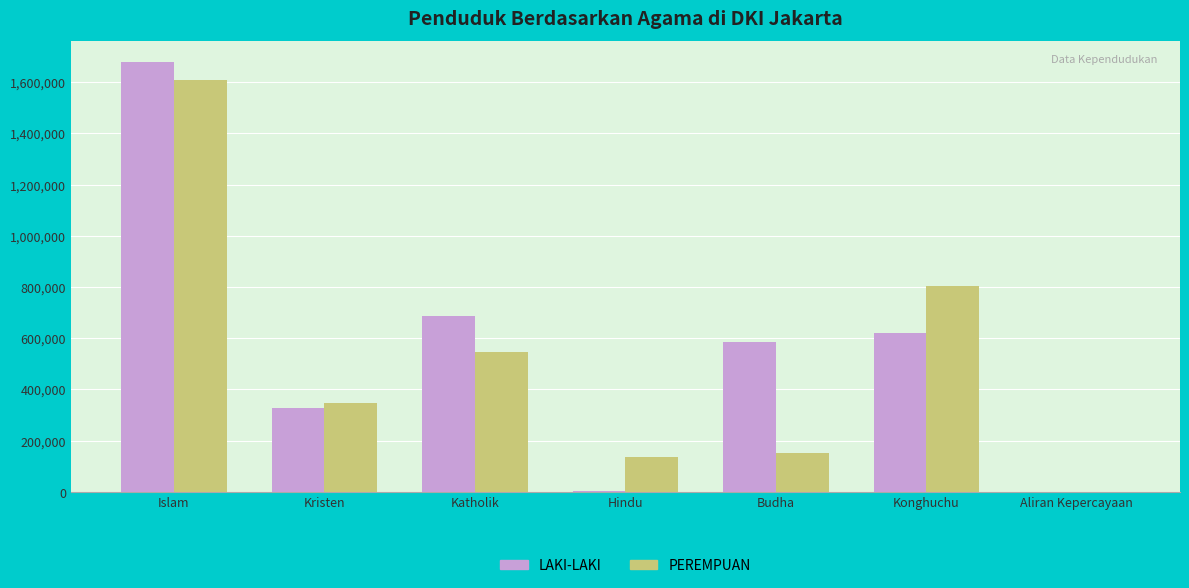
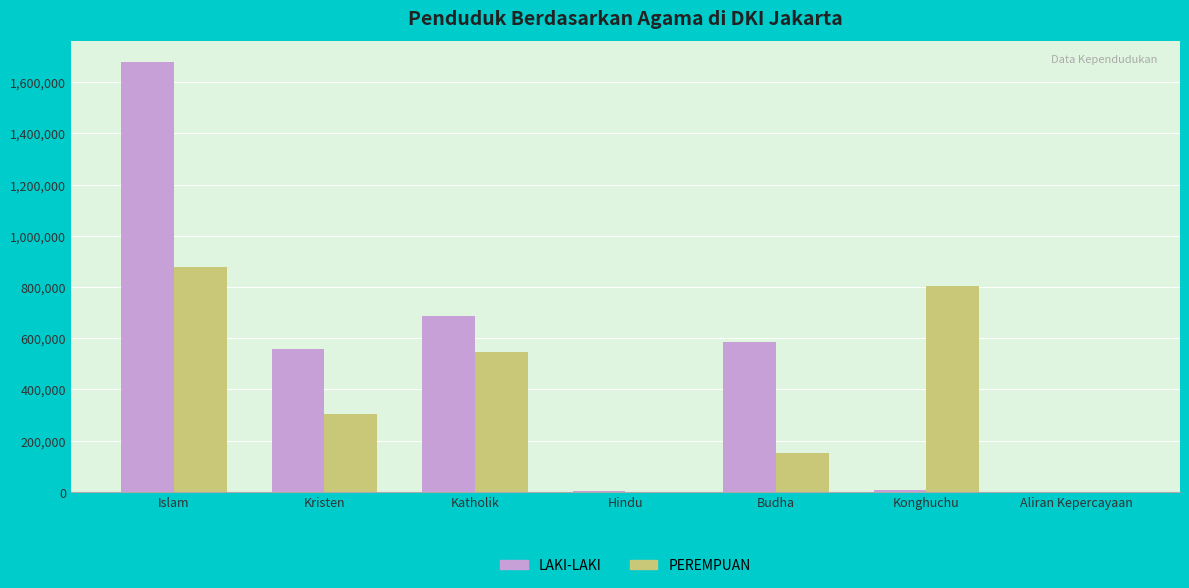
  {
    "LAKI-LAKI": {
      "Islam": "1,680,000",
-     "Kristen": "330,000",
+     "Kristen": "560,000",
      "Katholik": "690,000",
      "Budha": "590,000",
-     "Konghuchu": "620,000"
+     "Konghuchu": "10,000"
    },
    "PEREMPUAN": {
-     "Islam": "1,610,000",
-     "Kristen": "350,000",
+     "Islam": "880,000",
+     "Kristen": "300,000",
      "Katholik": "550,000",
-     "Hindu": "130,000",
+     "Hindu": "0",
      "Budha": "150,000",
      "Konghuchu": "800,000"
    }
  }
